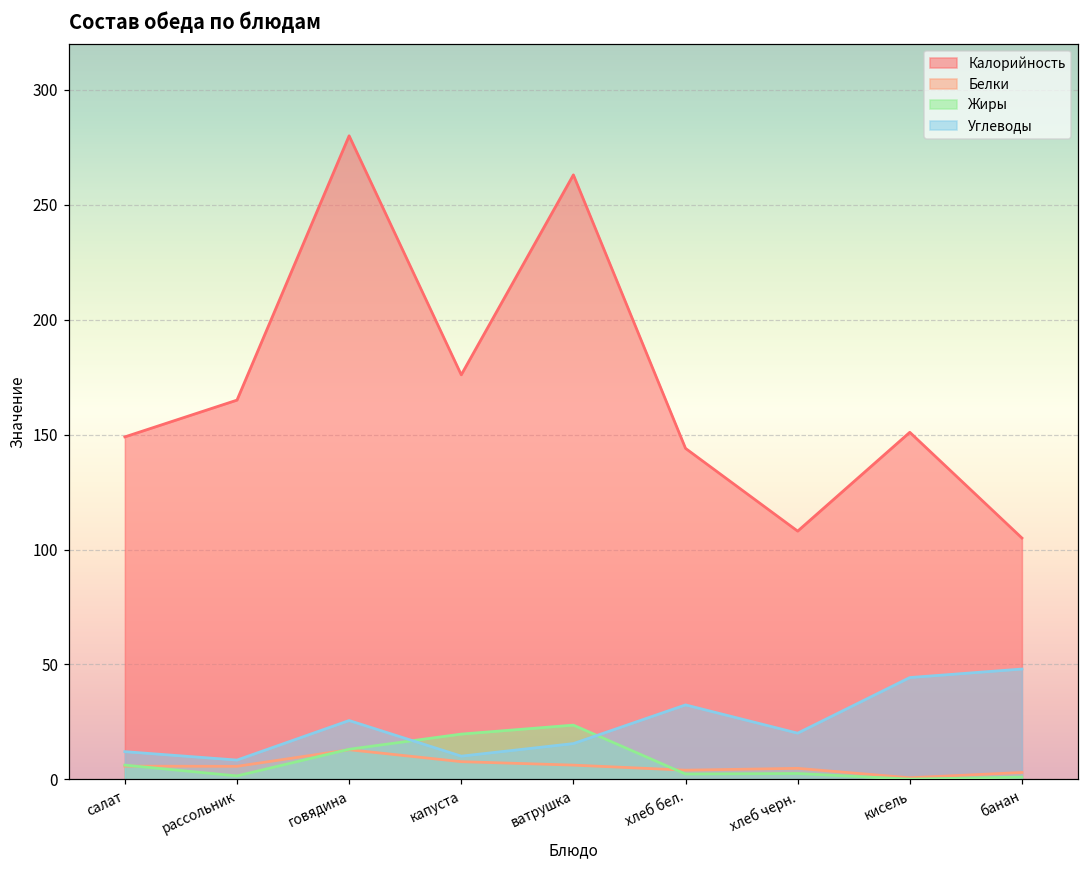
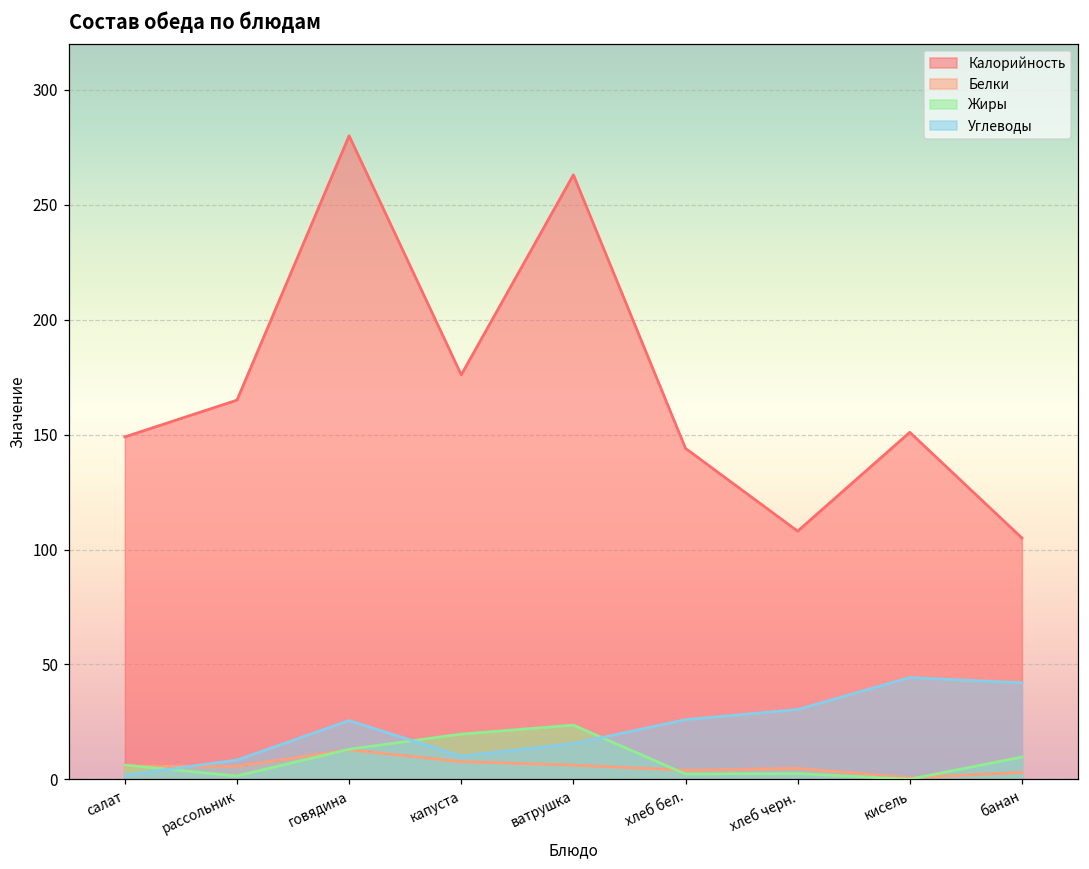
  {
    "Жиры": {
      "рассольник": 2,
      "капуста": 20,
      "ватрушка": 24,
      "хлеб бел.": 2,
      "хлеб черн.": 3,
-     "банан": 1
+     "банан": 10
    },
    "Углеводы": {
-     "салат": 12,
+     "салат": 2,
      "рассольник": 8,
      "говядина": 26,
      "капуста": 10,
      "ватрушка": 16,
-     "хлеб бел.": 32,
-     "хлеб черн.": 20,
+     "хлеб бел.": 26,
+     "хлеб черн.": 30,
      "кисель": 44,
-     "банан": 48
+     "банан": 42
    }
  }
